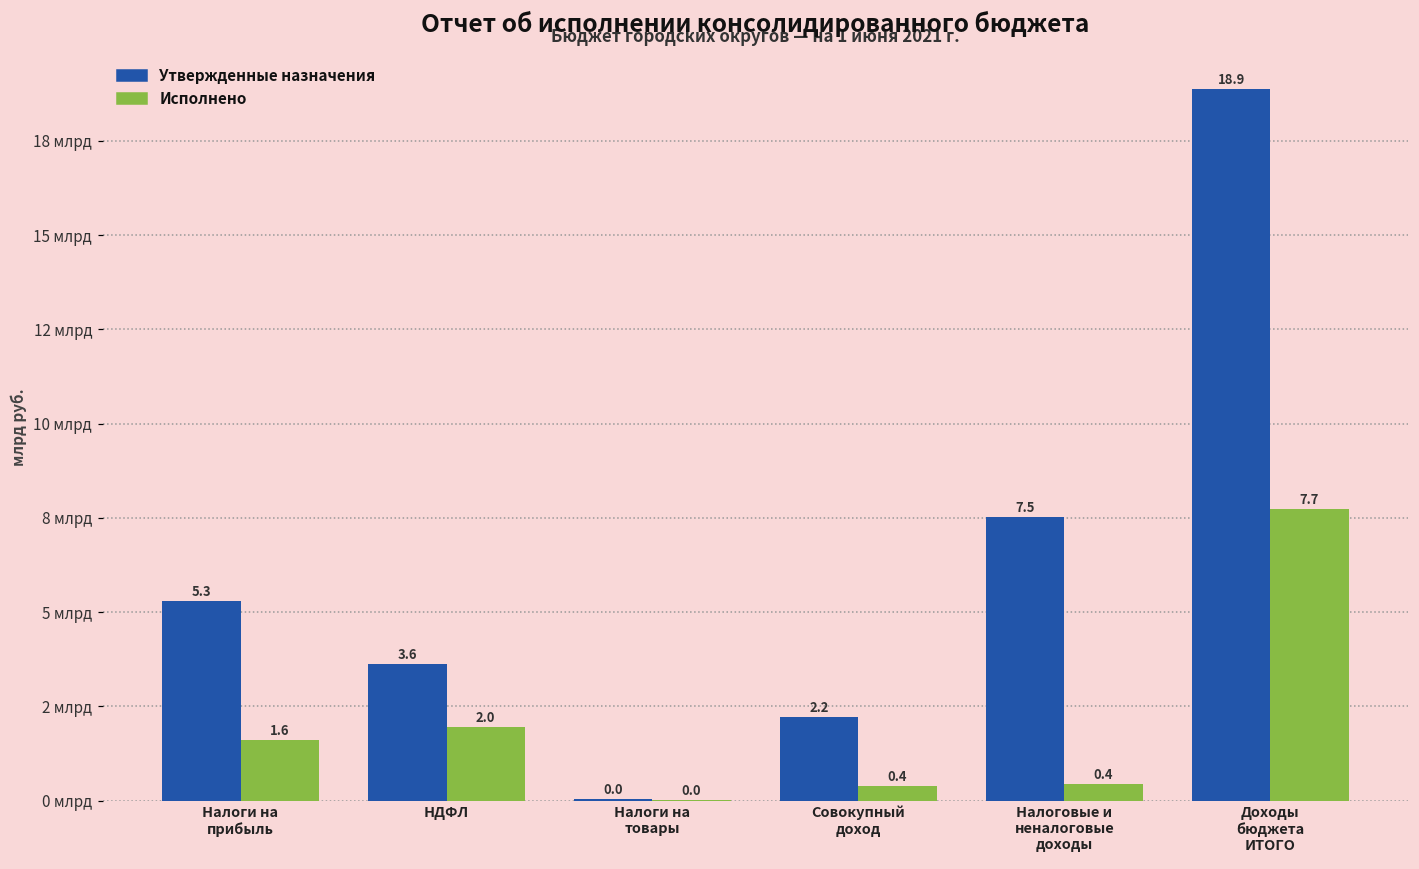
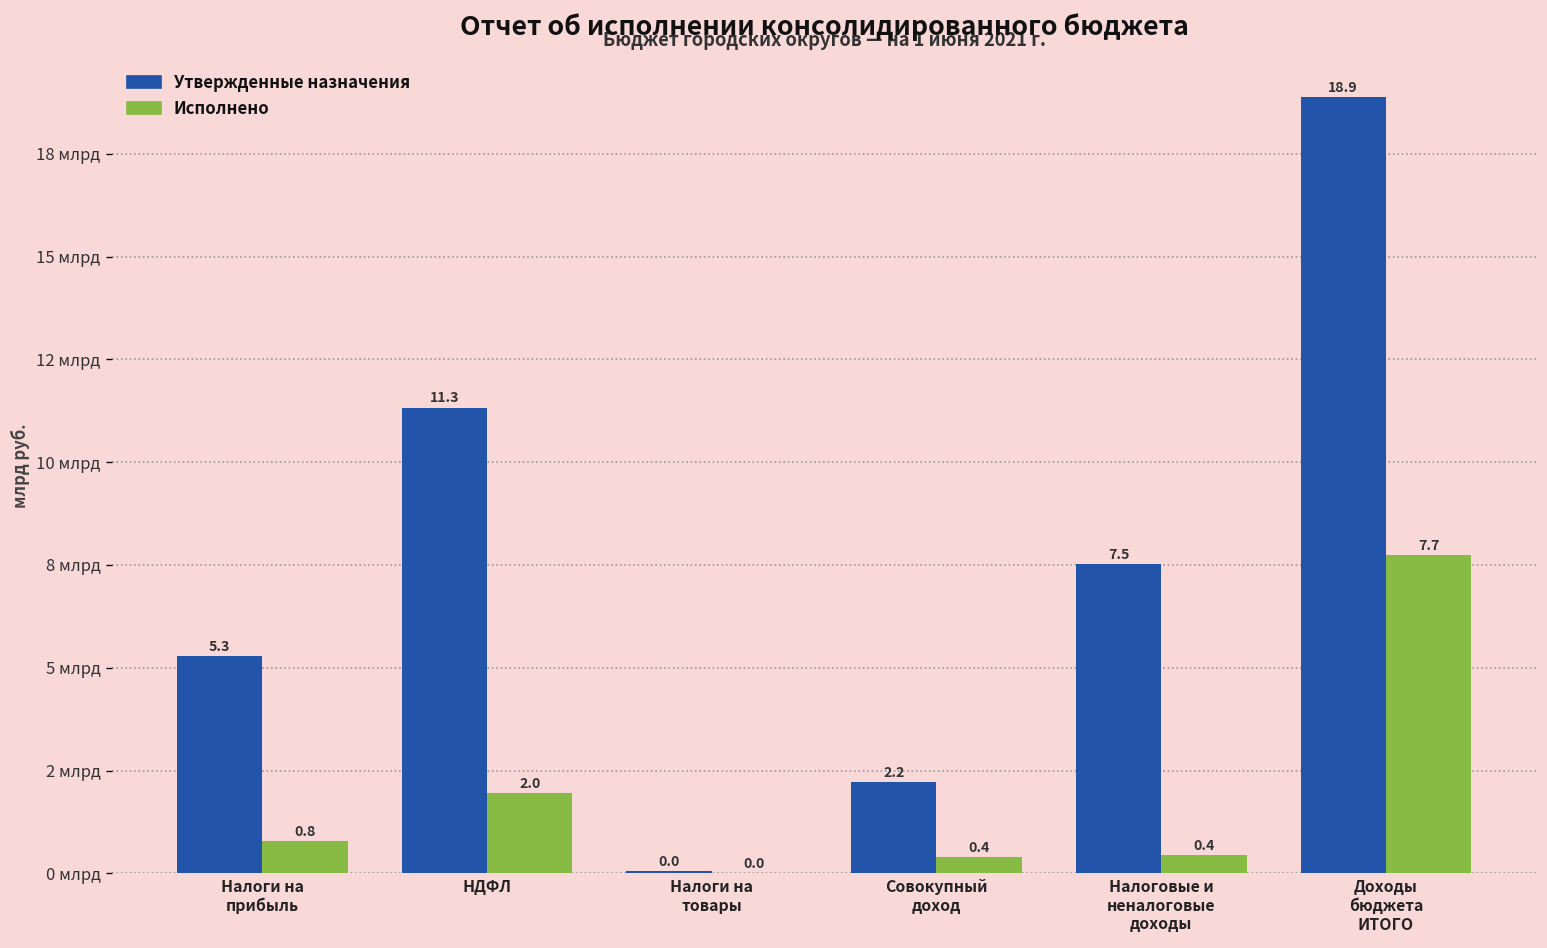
  {
    "Утвержденные назначения": {
      "Налоги на прибыль": 5.3,
-     "НДФЛ": 3.6,
+     "НДФЛ": 11.3,
      "Налоги на товары": 0.0,
      "Совокупный доход": 2.2,
      "Налоговые и неналоговые доходы": 7.5,
      "Доходы бюджета ИТОГО": 18.9
    },
    "Исполнено": {
-     "Налоги на прибыль": 1.6,
+     "Налоги на прибыль": 0.8,
      "НДФЛ": 2.0,
      "Налоги на товары": 0.0,
      "Совокупный доход": 0.4,
      "Налоговые и неналоговые доходы": 0.4,
      "Доходы бюджета ИТОГО": 7.7
    }
  }
